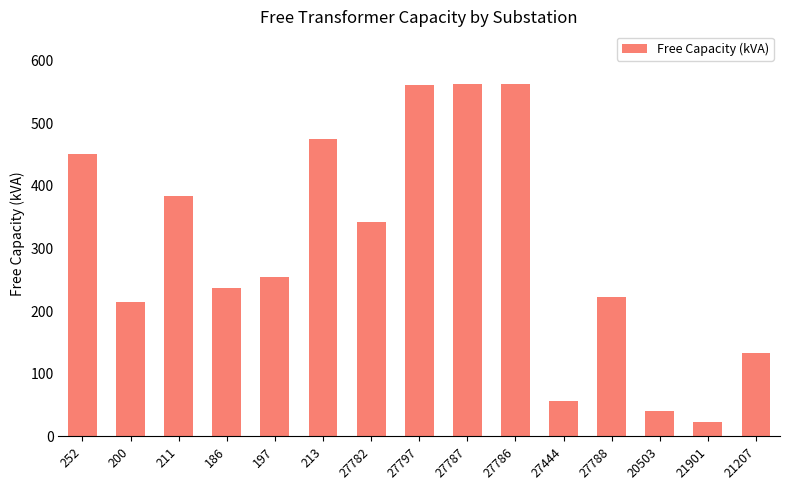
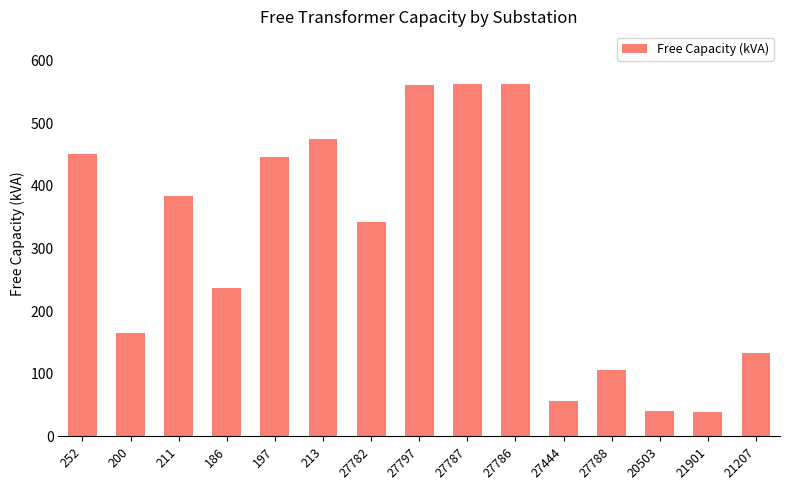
  {
    "252": 450,
-   "200": 210,
+   "200": 170,
    "211": 380,
    "186": 240,
-   "197": 250,
+   "197": 450,
    "213": 480,
    "27782": 340,
    "27797": 560,
    "27787": 560,
    "27786": 560,
    "27444": 60,
-   "27788": 220,
+   "27788": 110,
    "20503": 40,
-   "21901": 20,
+   "21901": 40,
    "21207": 130
  }
